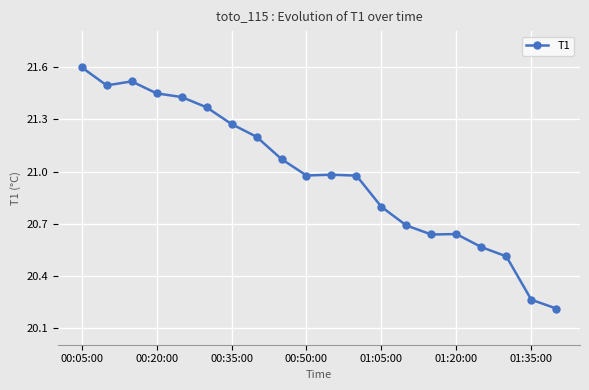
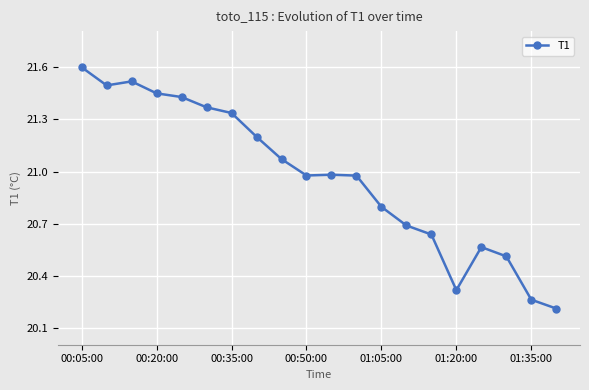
  {
    "00:05:00": 21.60,
    "00:20:00": 21.45,
-   "00:35:00": 21.27,
+   "00:35:00": 21.34,
    "00:50:00": 20.98,
    "01:05:00": 20.80,
-   "01:20:00": 20.64,
+   "01:20:00": 20.32,
    "01:35:00": 20.26
  }
